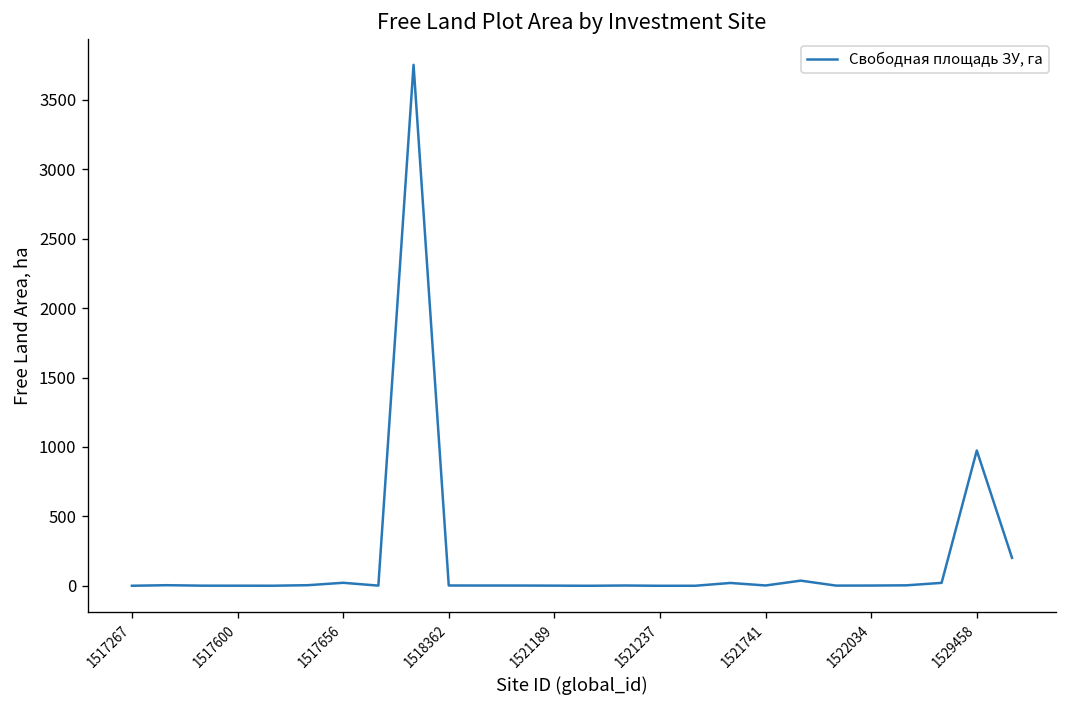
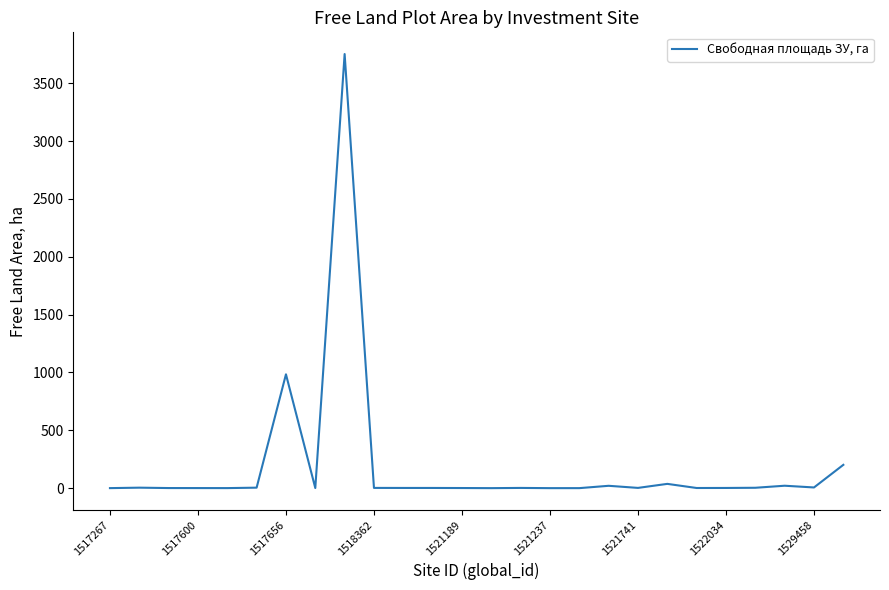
  {
    "1517267": 0,
    "1517600": 0,
-   "1517656": 20,
+   "1517656": 980,
    "1518362": 0,
    "1521189": 0,
    "1521237": 0,
    "1521741": 0,
    "1522034": 0,
-   "1529458": 970
+   "1529458": 10
  }
